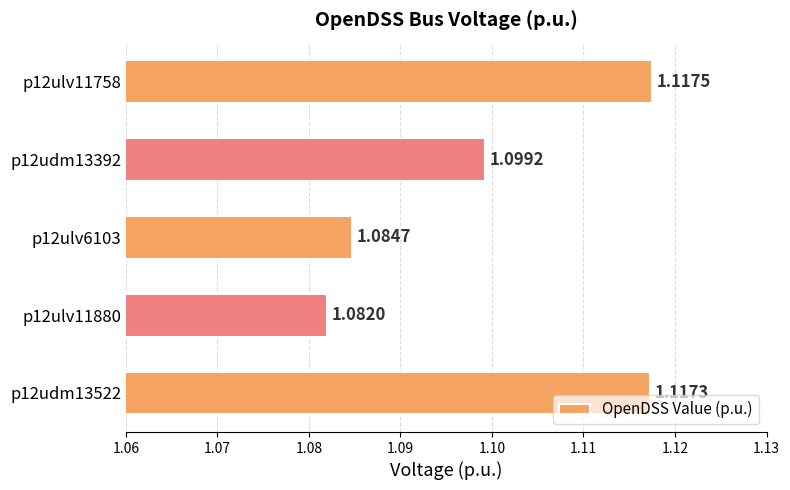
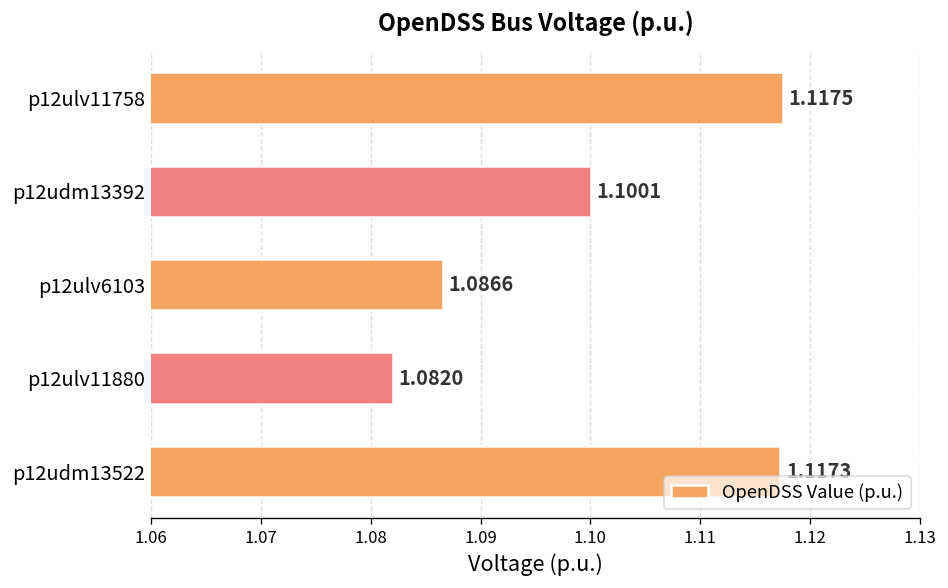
  {
    "p12ulv11758": 1.1175,
-   "p12udm13392": 1.0992,
-   "p12ulv6103": 1.0847,
+   "p12udm13392": 1.1001,
+   "p12ulv6103": 1.0866,
    "p12ulv11880": 1.0820
  }
